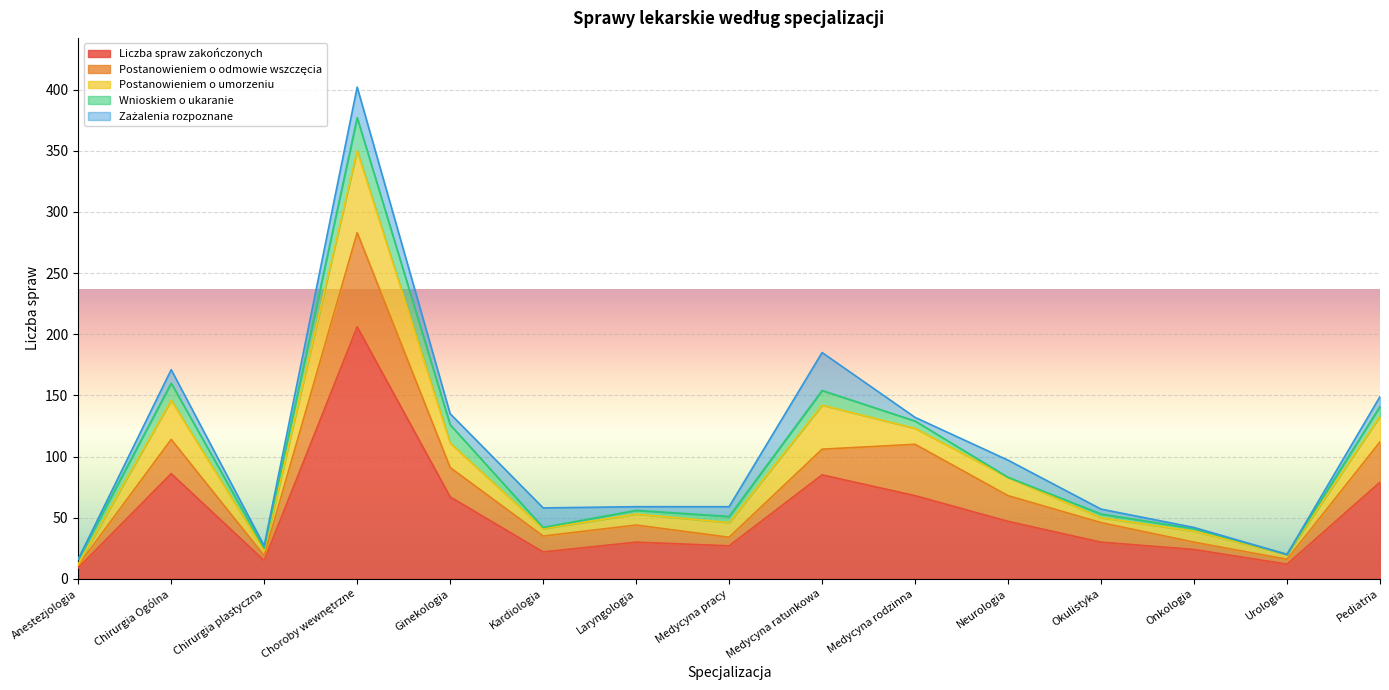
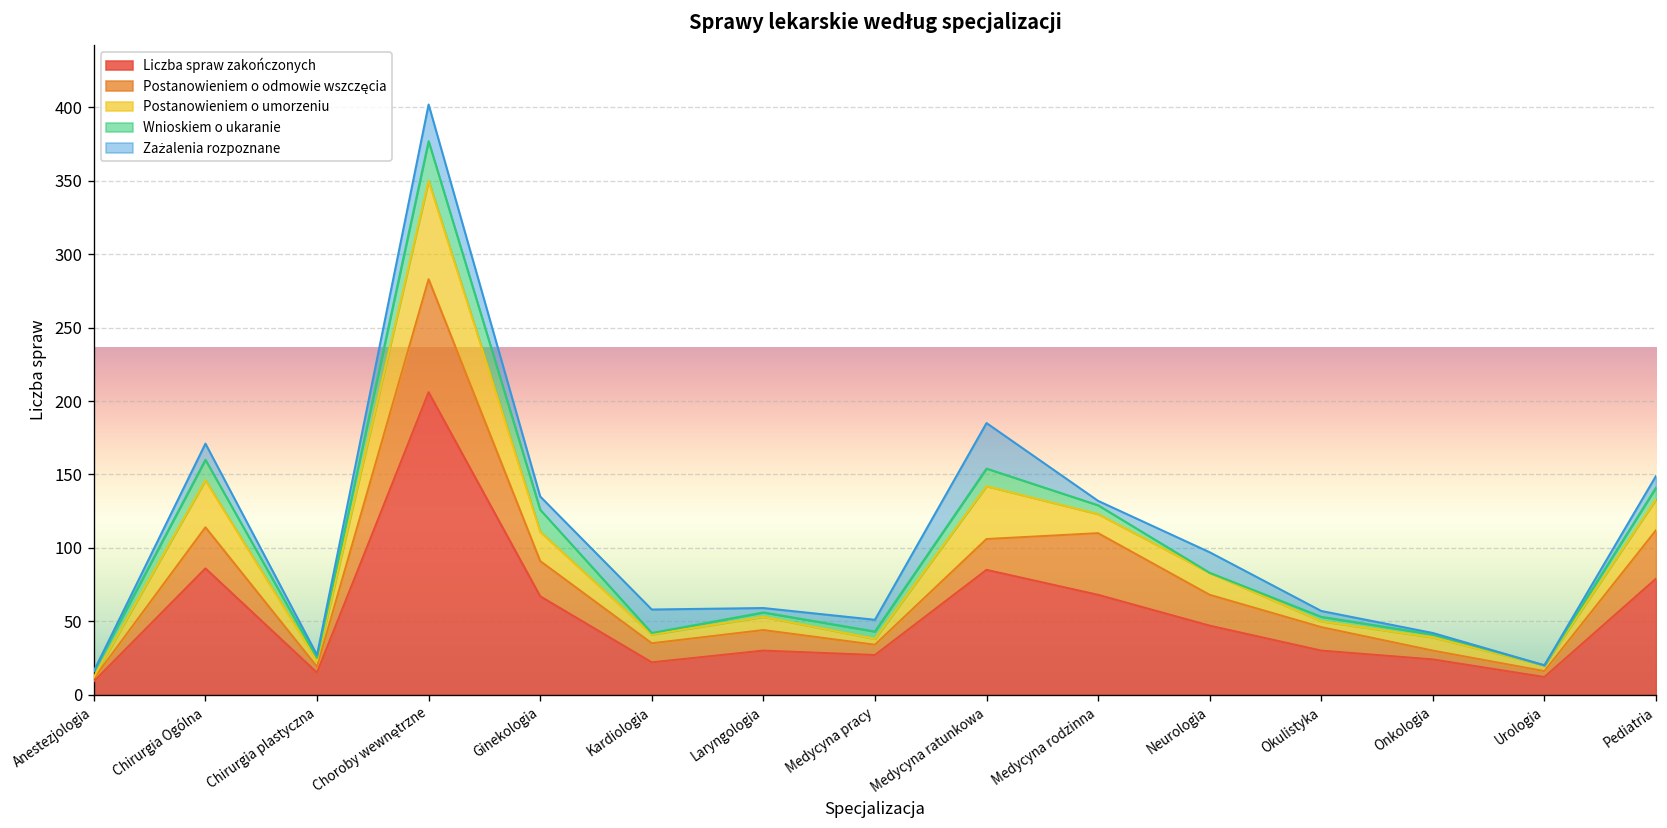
  {
    "Postanowieniem o umorzeniu": {
      "Chirurgia Ogólna": 32,
      "Choroby wewnętrzne": 67,
      "Ginekologia": 20,
      "Laryngologia": 9,
-     "Medycyna pracy": 12,
+     "Medycyna pracy": 4,
      "Medycyna ratunkowa": 36,
      "Medycyna rodzinna": 13,
      "Okulistyka": 4,
      "Pediatria": 21
    },
    "Wnioskiem o ukaranie": {
      "Chirurgia Ogólna": 14,
      "Choroby wewnętrzne": 27,
      "Ginekologia": 15,
      "Laryngologia": 3,
      "Medycyna pracy": 5,
      "Medycyna ratunkowa": 12,
      "Medycyna rodzinna": 6,
      "Okulistyka": 3,
      "Pediatria": 8
    },
    "Zażalenia rozpoznane": {
      "Chirurgia Ogólna": 11,
      "Choroby wewnętrzne": 25,
      "Ginekologia": 9,
      "Kardiologia": 16,
      "Laryngologia": 3,
      "Medycyna pracy": 8,
      "Medycyna ratunkowa": 31,
      "Medycyna rodzinna": 3,
      "Neurologia": 14,
      "Okulistyka": 4,
      "Pediatria": 8
    }
  }
